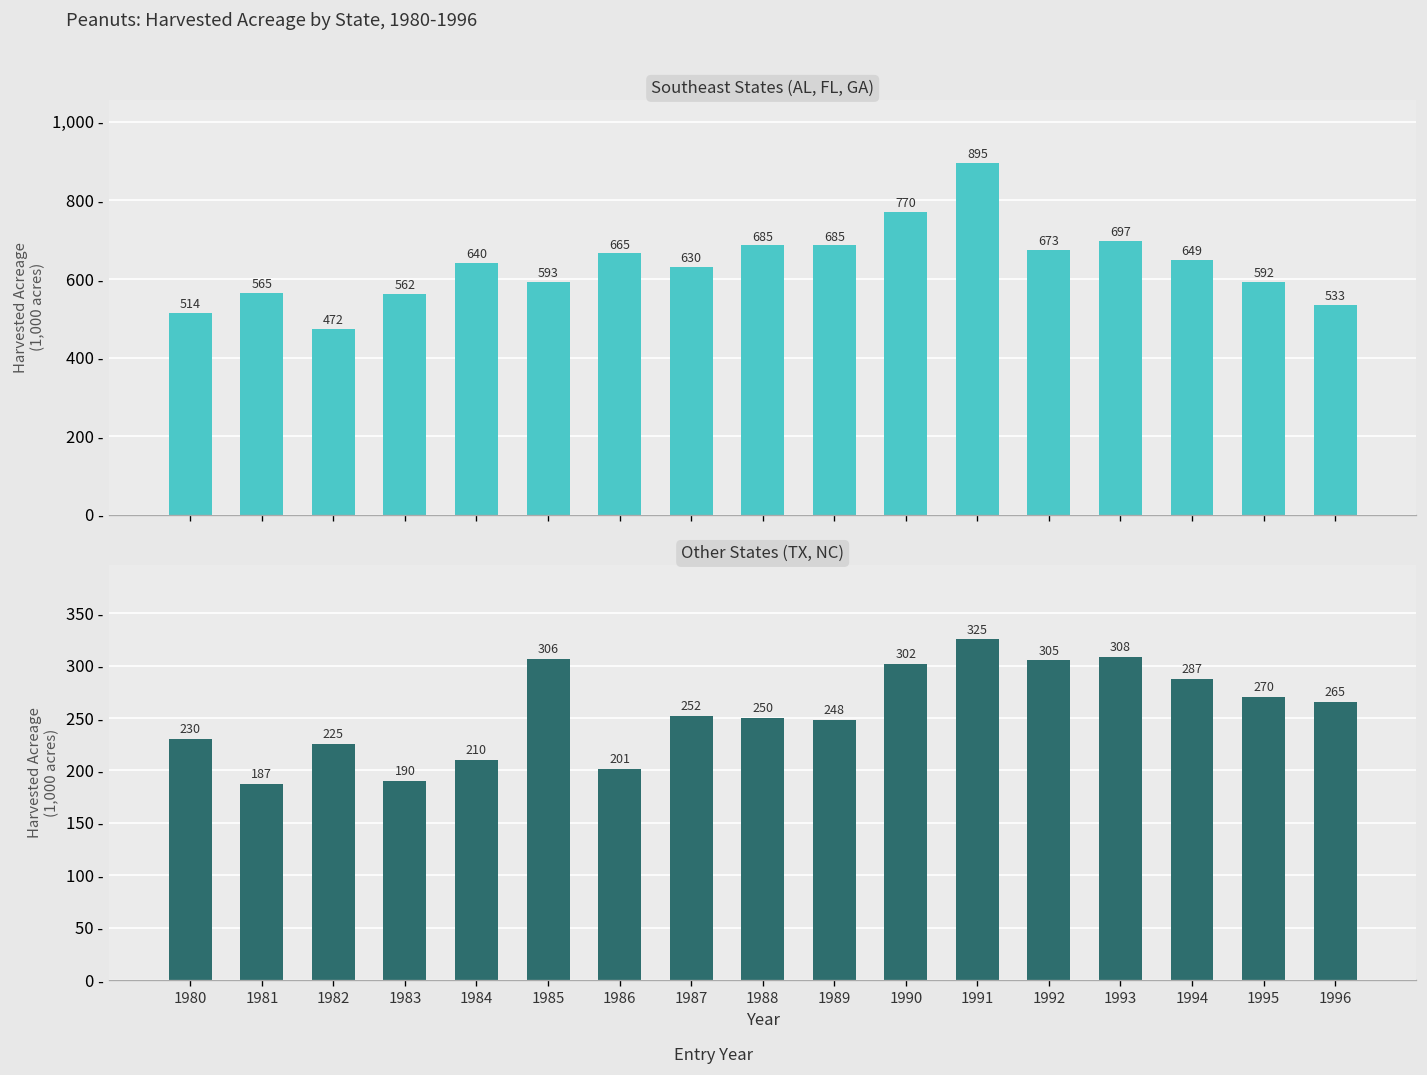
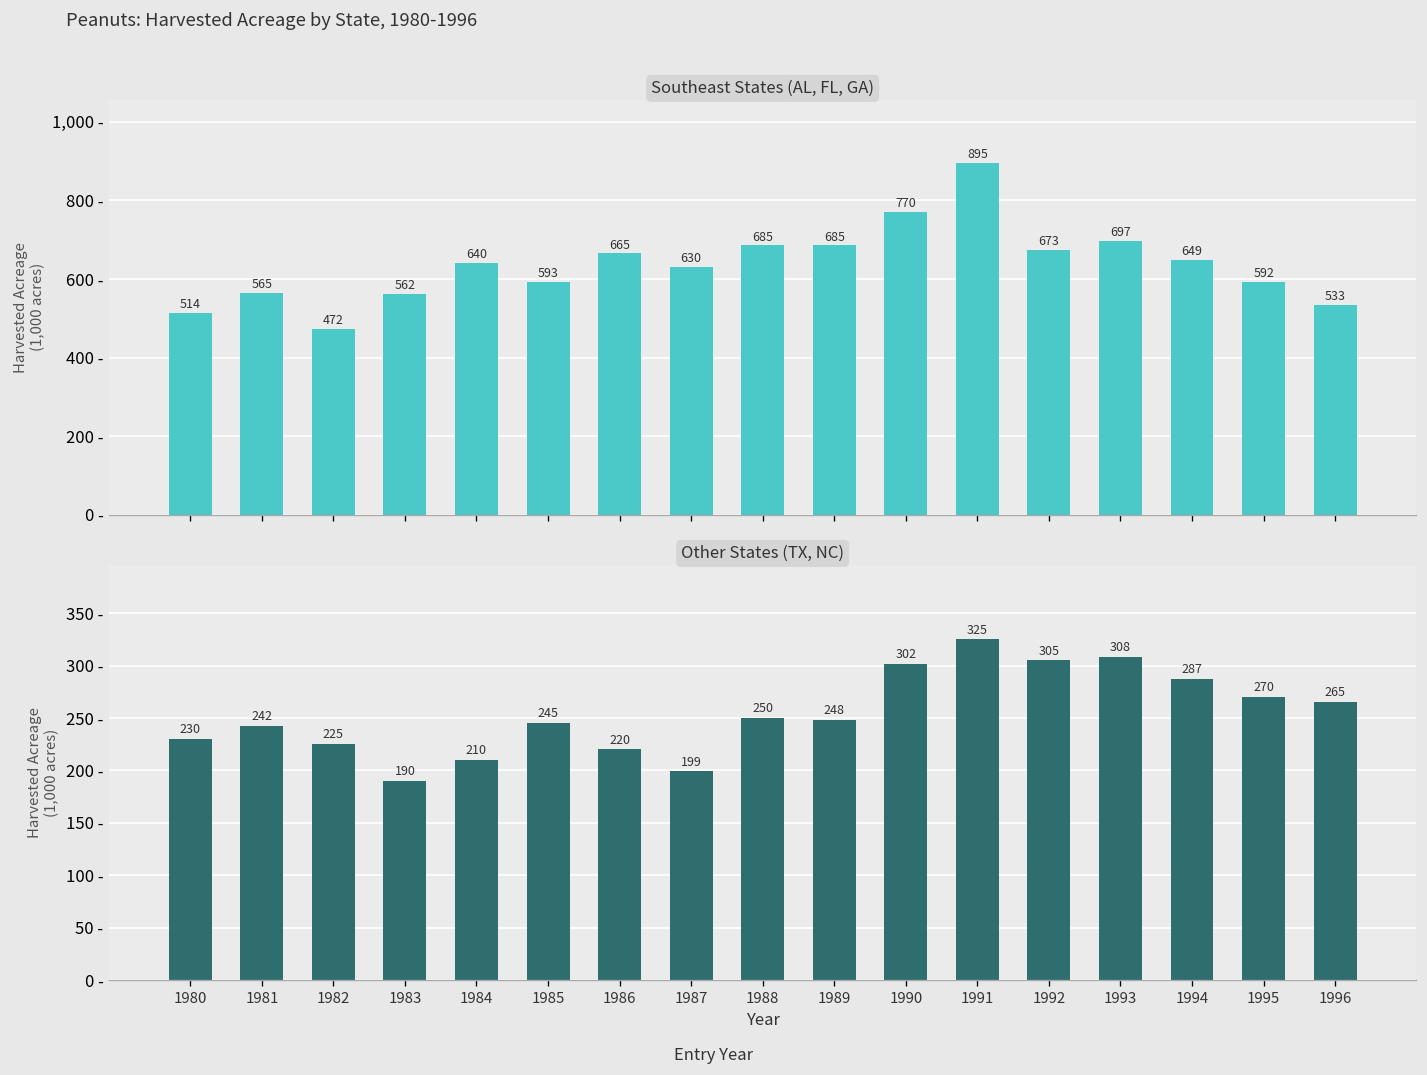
  {
    "Other States (TX, NC)": {
      "1980": 230,
-     "1981": 187,
+     "1981": 242,
      "1982": 225,
      "1983": 190,
      "1984": 210,
-     "1985": 306,
-     "1986": 201,
-     "1987": 252,
+     "1985": 245,
+     "1986": 220,
+     "1987": 199,
      "1988": 250,
      "1989": 248,
      "1990": 302,
      "1991": 325,
      "1992": 305,
      "1993": 308,
      "1994": 287,
      "1995": 270,
      "1996": 265
    }
  }
